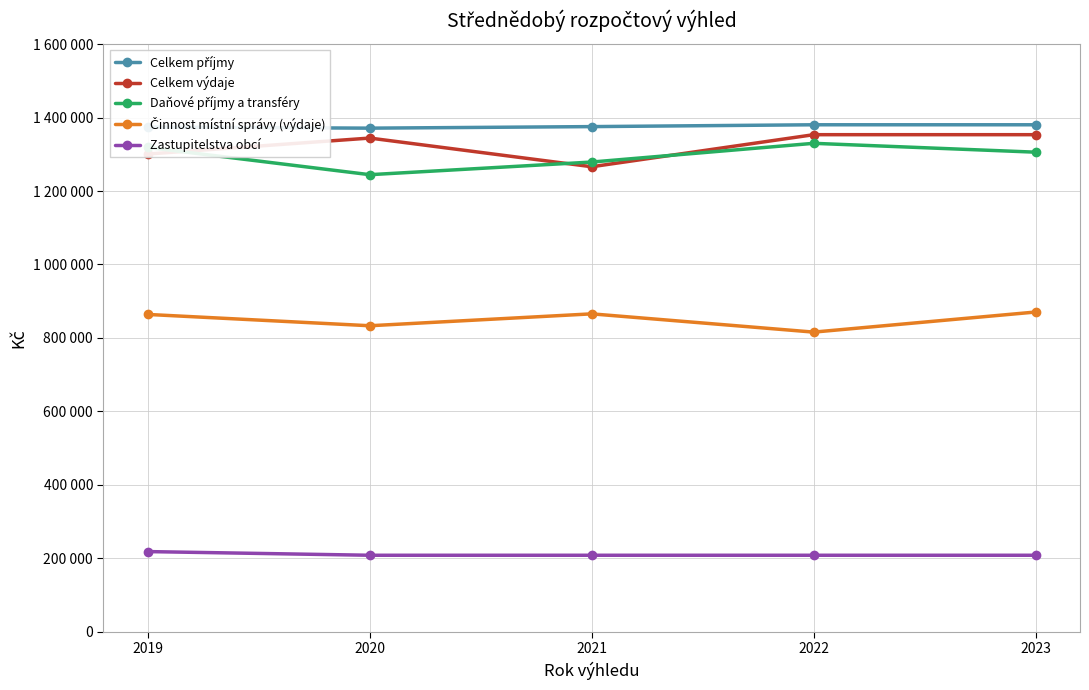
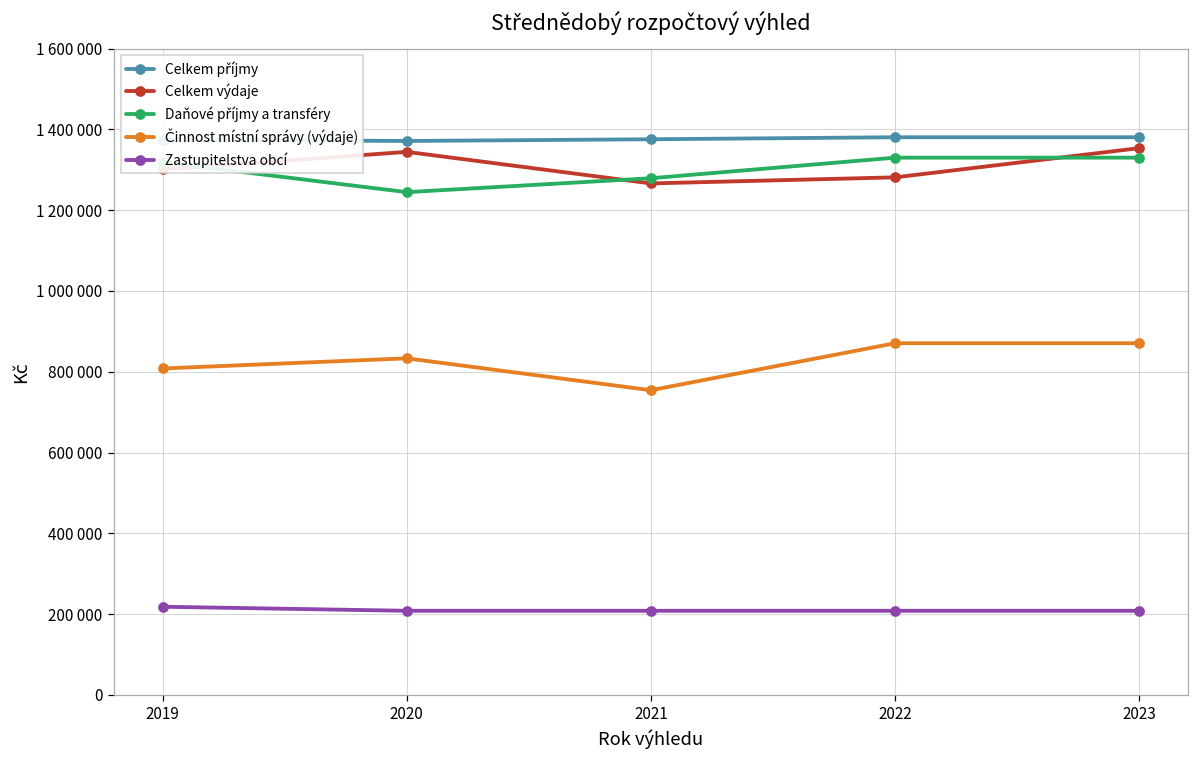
  {
    "Celkem příjmy": {
      "2020": 1370000,
      "2021": 1380000,
      "2022": 1380000,
      "2023": 1380000
    },
    "Celkem výdaje": {
      "2020": 1340000,
      "2021": 1270000,
-     "2022": 1350000,
+     "2022": 1280000,
      "2023": 1350000
    },
    "Daňové příjmy a transféry": {
      "2020": 1240000,
      "2021": 1280000,
      "2022": 1330000,
-     "2023": 1310000
+     "2023": 1330000
    },
    "Činnost místní správy (výdaje)": {
-     "2019": 860000,
+     "2019": 810000,
      "2020": 830000,
-     "2021": 870000,
-     "2022": 820000,
+     "2021": 750000,
+     "2022": 870000,
      "2023": 870000
    },
    "Zastupitelstva obcí": {
      "2019": 220000,
      "2020": 210000,
      "2021": 210000,
      "2022": 210000,
      "2023": 210000
    }
  }
